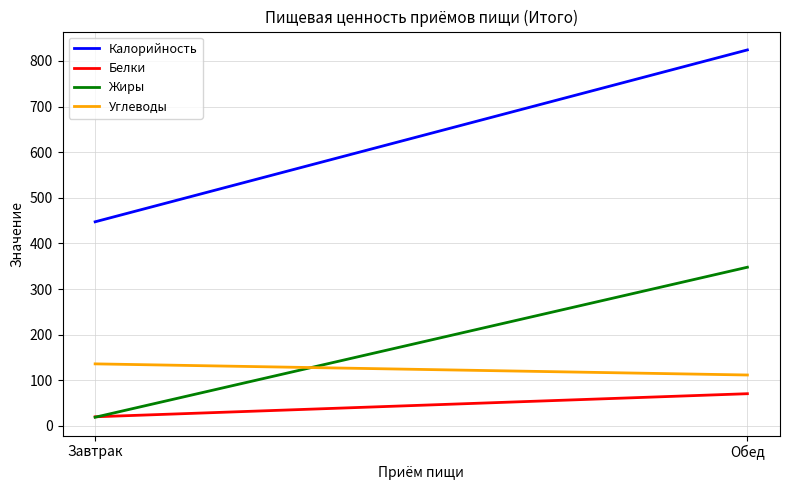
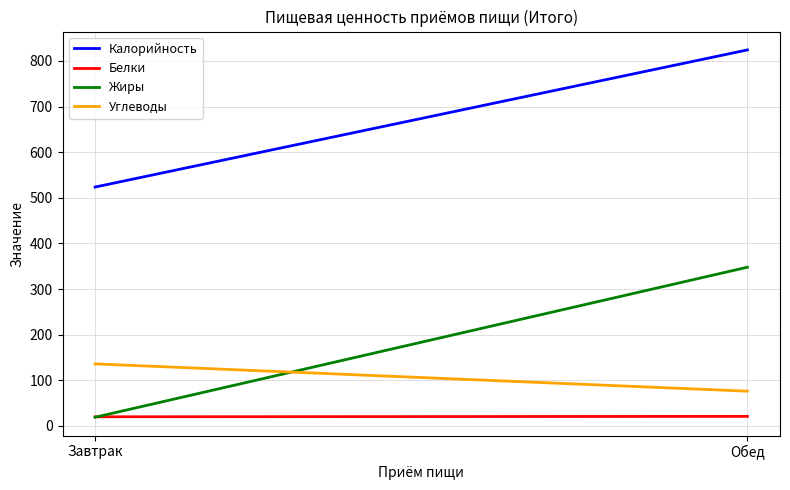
  {
    "Калорийность": {
-     "Завтрак": 450,
+     "Завтрак": 520,
      "Обед": 820
    },
    "Белки": {
-     "Обед": 70
+     "Обед": 20
    },
    "Жиры": {
      "Обед": 350
    },
    "Углеводы": {
      "Завтрак": 140,
-     "Обед": 110
+     "Обед": 80
    }
  }
